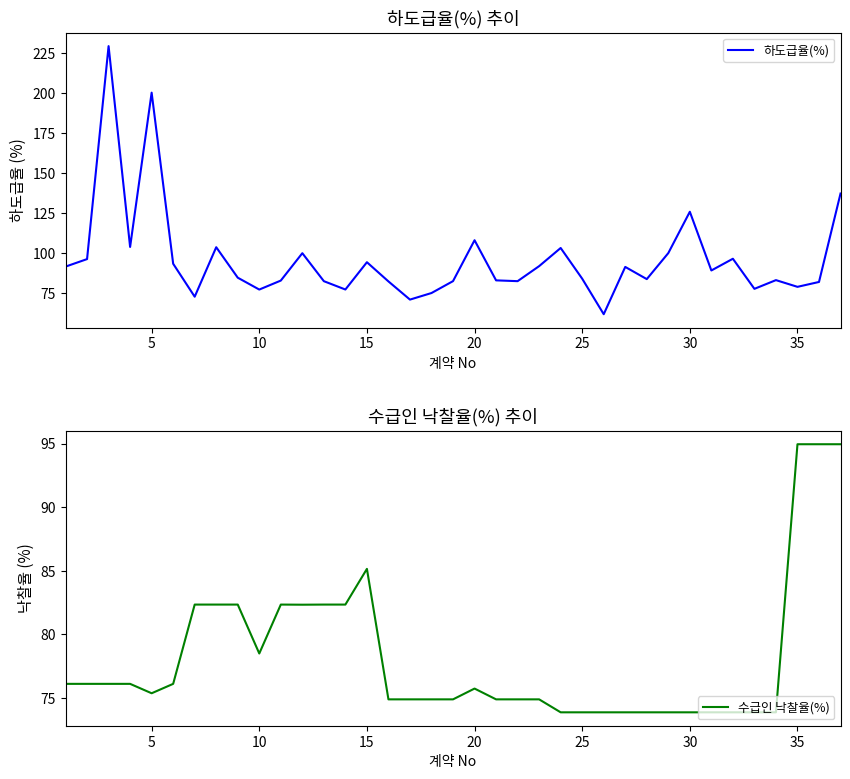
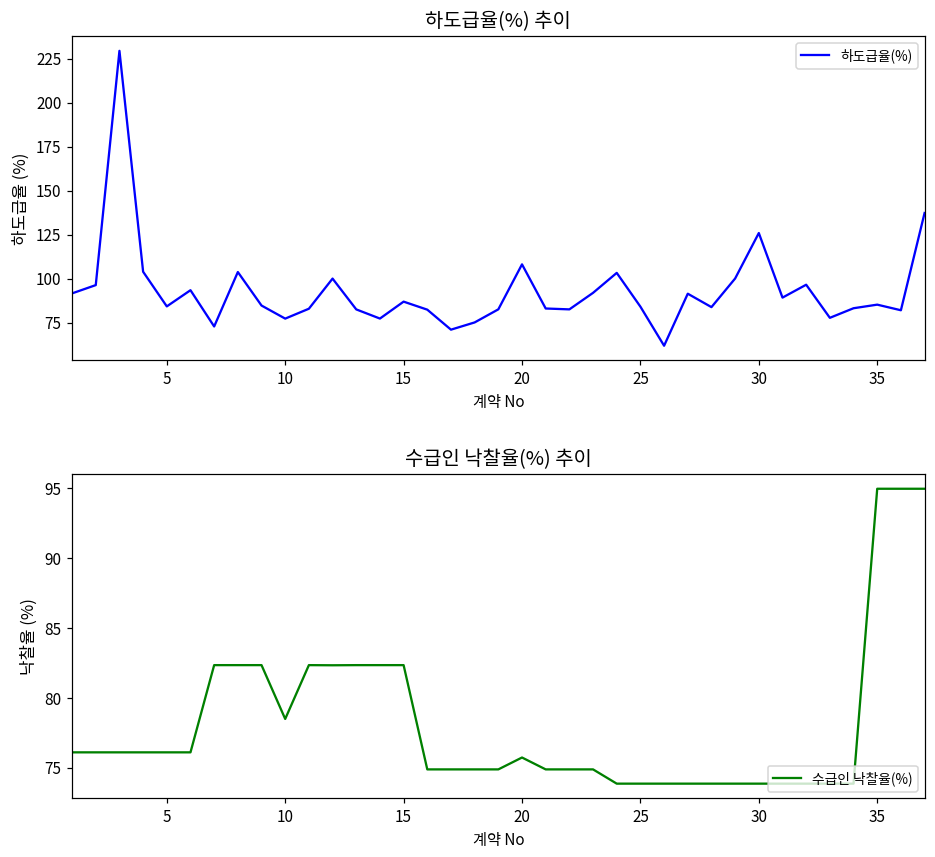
  {
    "하도급율(%) 추이": {
-     "5": 200,
+     "5": 84,
      "10": 77,
-     "15": 94,
+     "15": 87,
      "20": 108,
      "25": 84,
      "30": 126,
-     "35": 79
+     "35": 85
    },
    "수급인 낙찰율(%) 추이": {
-     "5": 75.4,
+     "5": 76.1,
      "10": 78.5,
-     "15": 85.2,
+     "15": 82.4,
      "20": 75.7,
      "25": 73.9,
      "30": 73.9,
      "35": 95.0
    }
  }
